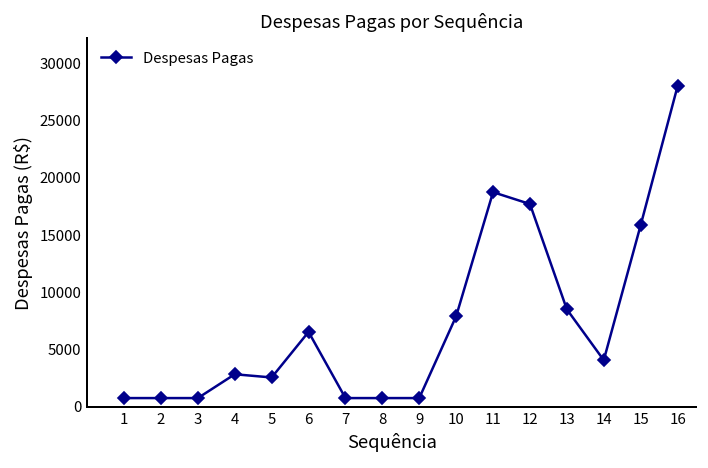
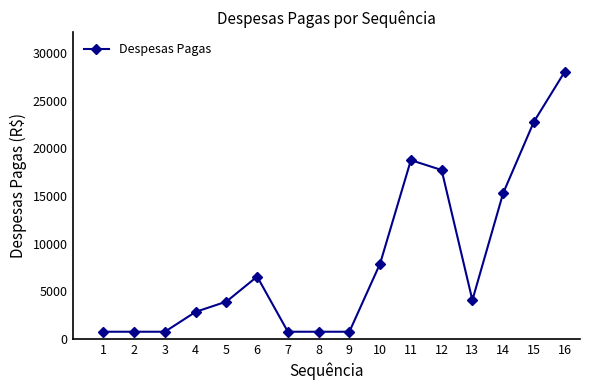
  {
    "1": 1000,
    "2": 1000,
    "3": 1000,
    "4": 3000,
-   "5": 3000,
+   "5": 4000,
    "6": 7000,
    "7": 1000,
    "8": 1000,
    "9": 1000,
    "10": 8000,
    "11": 19000,
    "12": 18000,
-   "13": 9000,
-   "14": 4000,
-   "15": 16000,
+   "13": 4000,
+   "14": 15000,
+   "15": 23000,
    "16": 28000
  }
